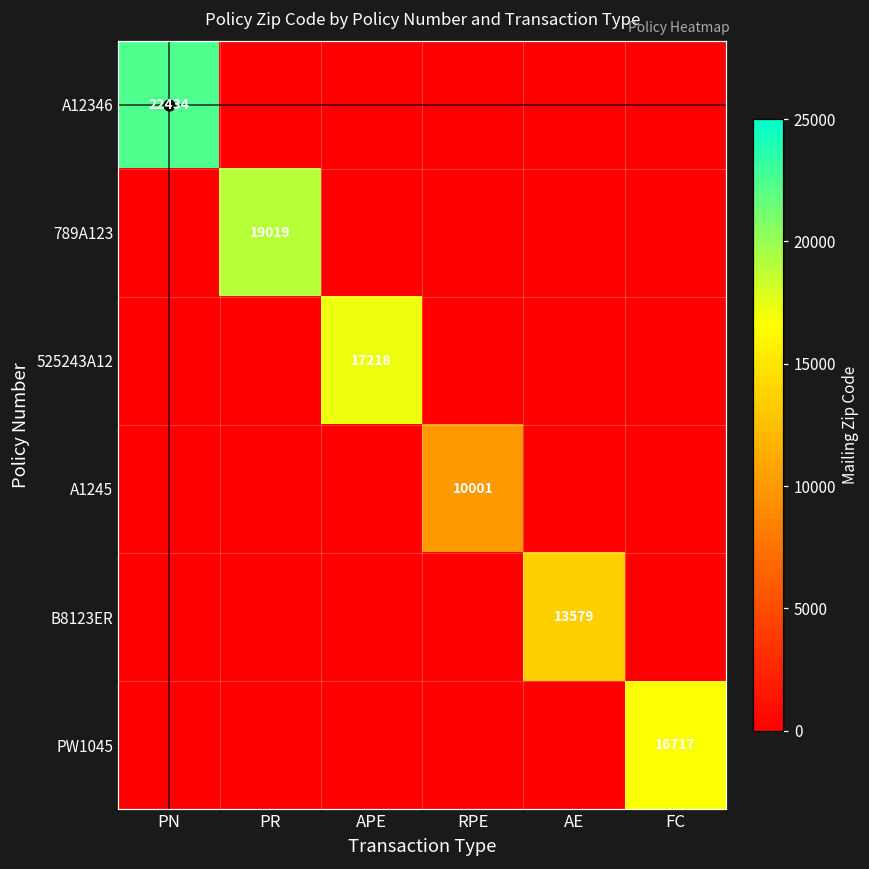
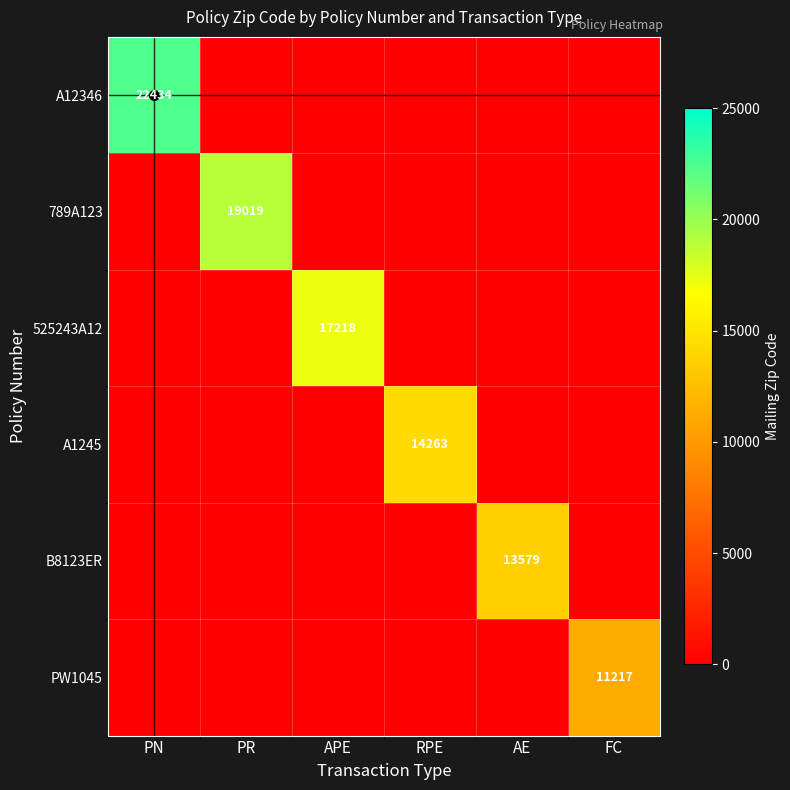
  {
    "789A123": {
      "PR": 19019
    },
    "525243A12": {
      "APE": 17218
    },
    "A1245": {
-     "RPE": 10001
+     "RPE": 14263
    },
    "B8123ER": {
      "AE": 13579
    },
    "PW1045": {
-     "FC": 16717
+     "FC": 11217
    }
  }
